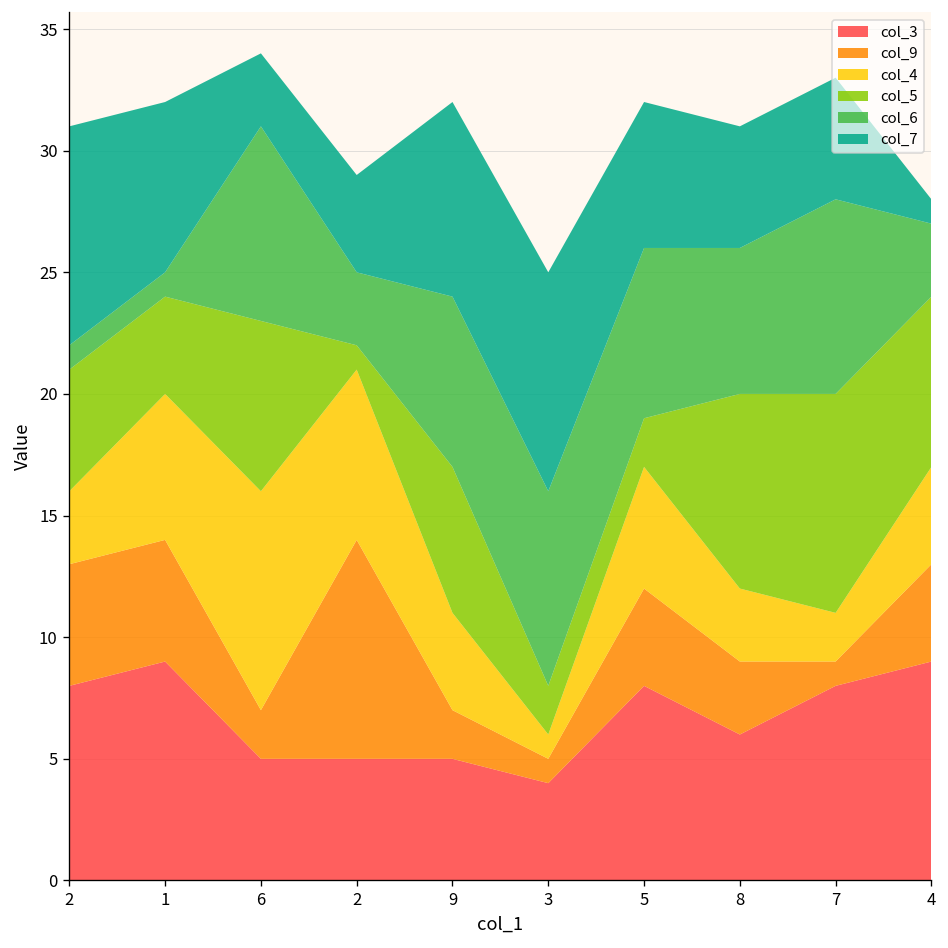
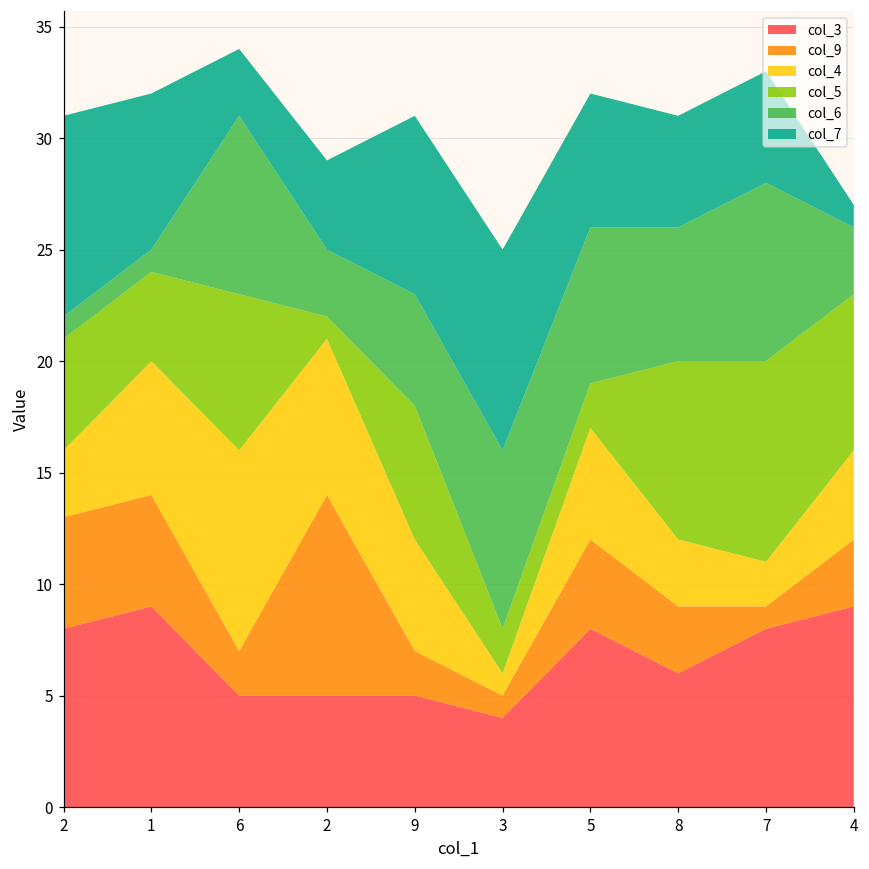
  {
    "col_3": {
      "1": 9,
      "6": 5,
      "9": 5,
      "3": 4,
      "5": 8,
      "8": 6,
      "7": 8,
      "4": 9
    },
    "col_9": {
      "1": 5,
      "6": 2,
      "9": 2,
      "3": 1,
      "5": 4,
      "8": 3,
      "7": 1,
-     "4": 4
+     "4": 3
    },
    "col_4": {
      "1": 6,
      "6": 9,
-     "9": 4,
+     "9": 5,
      "3": 1,
      "5": 5,
      "8": 3,
      "7": 2,
      "4": 4
    },
    "col_5": {
      "1": 4,
      "6": 7,
      "9": 6,
      "3": 2,
      "5": 2,
      "8": 8,
      "7": 9,
      "4": 7
    },
    "col_6": {
      "1": 1,
      "6": 8,
-     "9": 7,
+     "9": 5,
      "3": 8,
      "5": 7,
      "8": 6,
      "7": 8,
      "4": 3
    },
    "col_7": {
      "1": 7,
      "6": 3,
      "9": 8,
      "3": 9,
      "5": 6,
      "8": 5,
      "4": 1
    }
  }
